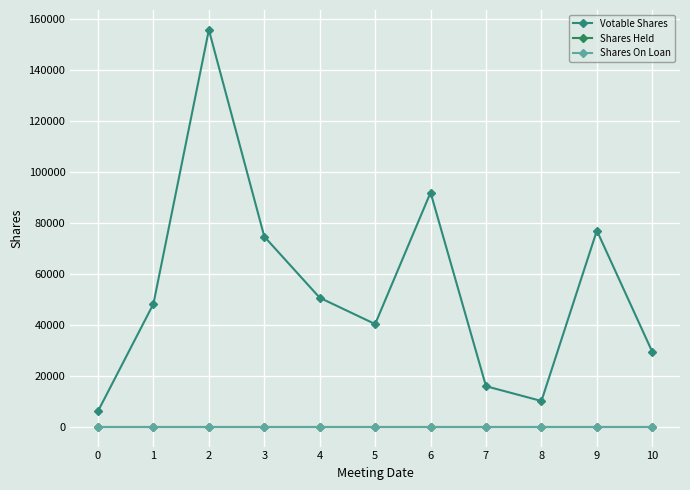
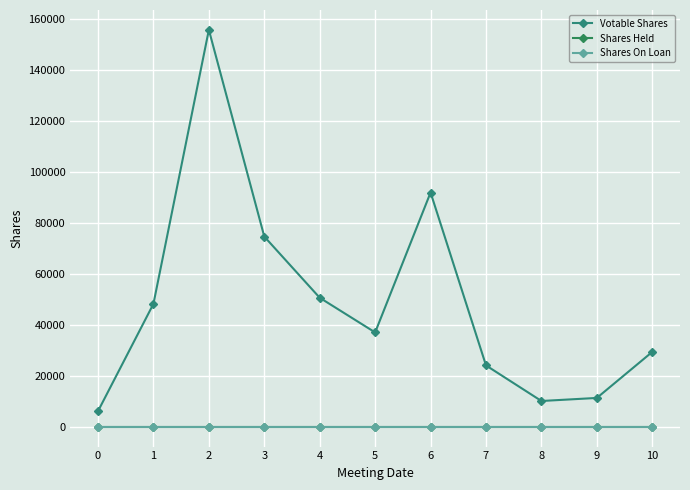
  {
    "Votable Shares": {
      "0": 6000,
      "1": 48000,
      "2": 156000,
      "3": 75000,
      "4": 51000,
-     "5": 40000,
+     "5": 37000,
      "6": 92000,
-     "7": 16000,
+     "7": 24000,
      "8": 10000,
-     "9": 77000,
+     "9": 11000,
      "10": 29000
    },
    "Shares On Loan": {
      "0": 0,
      "1": 0,
      "2": 0,
      "3": 0,
      "4": 0,
      "5": 0,
      "6": 0,
      "7": 0,
      "8": 0,
      "9": 0,
      "10": 0
    }
  }
